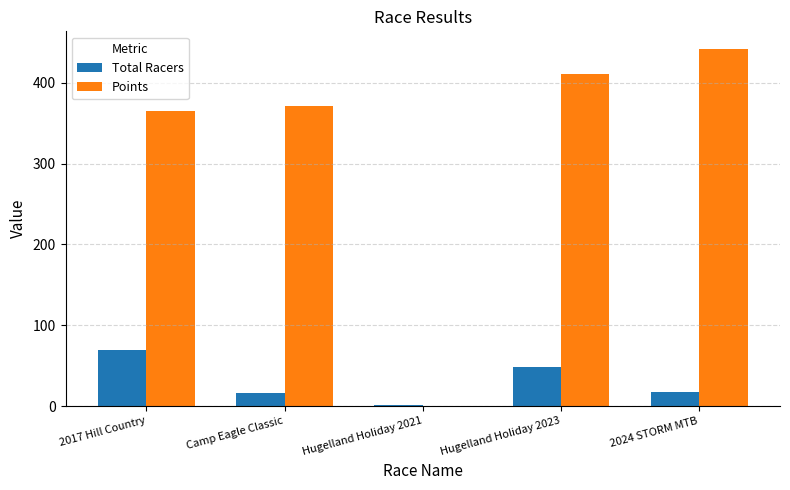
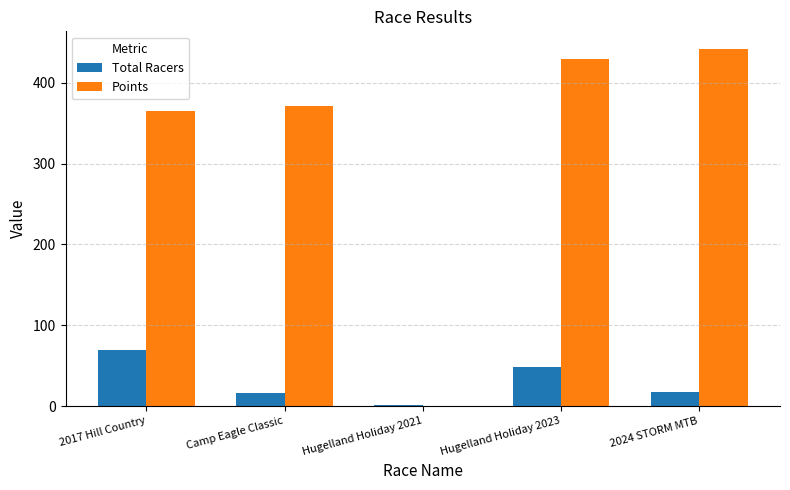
  {
    "Total Racers": {
      "2017 Hill Country": 70,
      "Camp Eagle Classic": 20,
      "Hugelland Holiday 2023": 50,
      "2024 STORM MTB": 20
    },
    "Points": {
      "2017 Hill Country": 360,
      "Camp Eagle Classic": 370,
      "Hugelland Holiday 2021": 0,
-     "Hugelland Holiday 2023": 410,
+     "Hugelland Holiday 2023": 430,
      "2024 STORM MTB": 440
    }
  }
